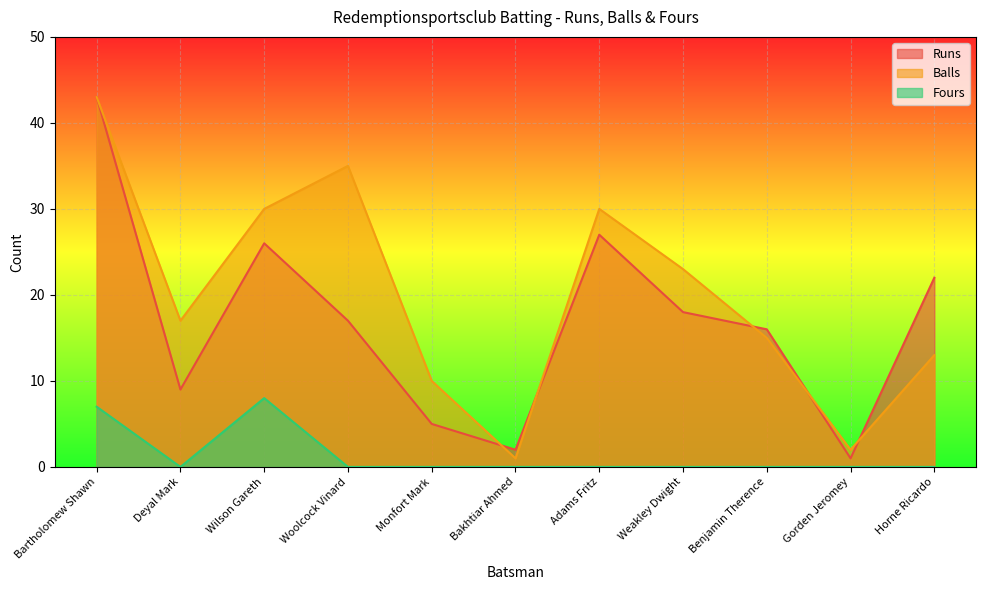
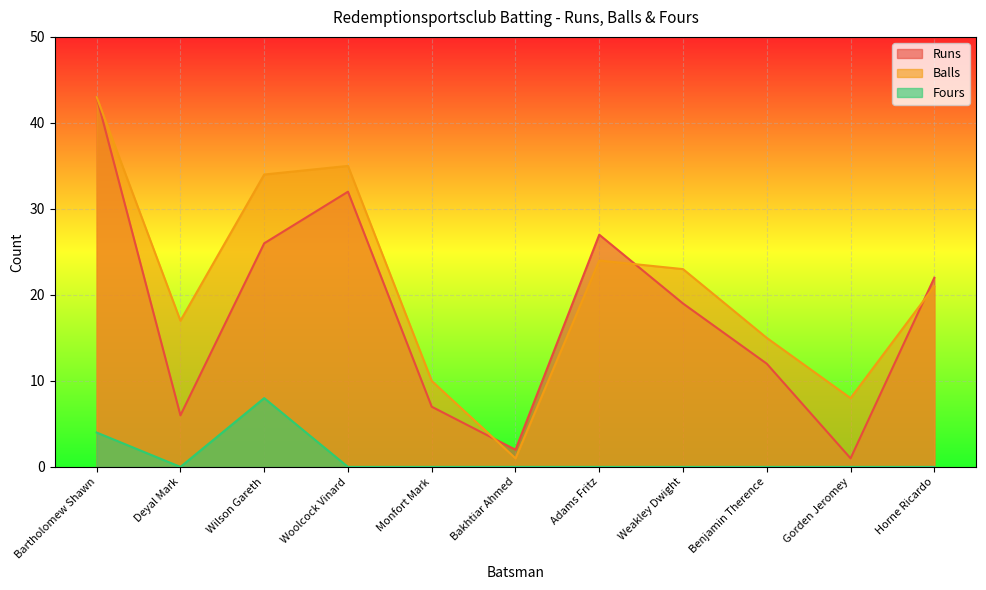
  {
    "Runs": {
-     "Deyal Mark": 9,
+     "Deyal Mark": 6,
      "Wilson Gareth": 26,
-     "Woolcock Vinard": 17,
-     "Monfort Mark": 5,
+     "Woolcock Vinard": 32,
+     "Monfort Mark": 7,
      "Bakhtiar Ahmed": 2,
      "Adams Fritz": 27,
-     "Weakley Dwight": 18,
-     "Benjamin Therence": 16,
+     "Weakley Dwight": 19,
+     "Benjamin Therence": 12,
      "Gorden Jeromey": 1,
      "Horne Ricardo": 22
    },
    "Balls": {
      "Deyal Mark": 17,
-     "Wilson Gareth": 30,
+     "Wilson Gareth": 34,
      "Woolcock Vinard": 35,
      "Monfort Mark": 10,
      "Bakhtiar Ahmed": 1,
-     "Adams Fritz": 30,
+     "Adams Fritz": 24,
      "Weakley Dwight": 23,
      "Benjamin Therence": 15,
-     "Gorden Jeromey": 2,
-     "Horne Ricardo": 13
+     "Gorden Jeromey": 8,
+     "Horne Ricardo": 21
    },
    "Fours": {
-     "Bartholomew Shawn": 7,
+     "Bartholomew Shawn": 4,
      "Deyal Mark": 0,
      "Wilson Gareth": 8,
      "Woolcock Vinard": 0,
      "Monfort Mark": 0,
      "Bakhtiar Ahmed": 0,
      "Adams Fritz": 0,
      "Weakley Dwight": 0,
      "Benjamin Therence": 0,
      "Gorden Jeromey": 0,
      "Horne Ricardo": 0
    }
  }
